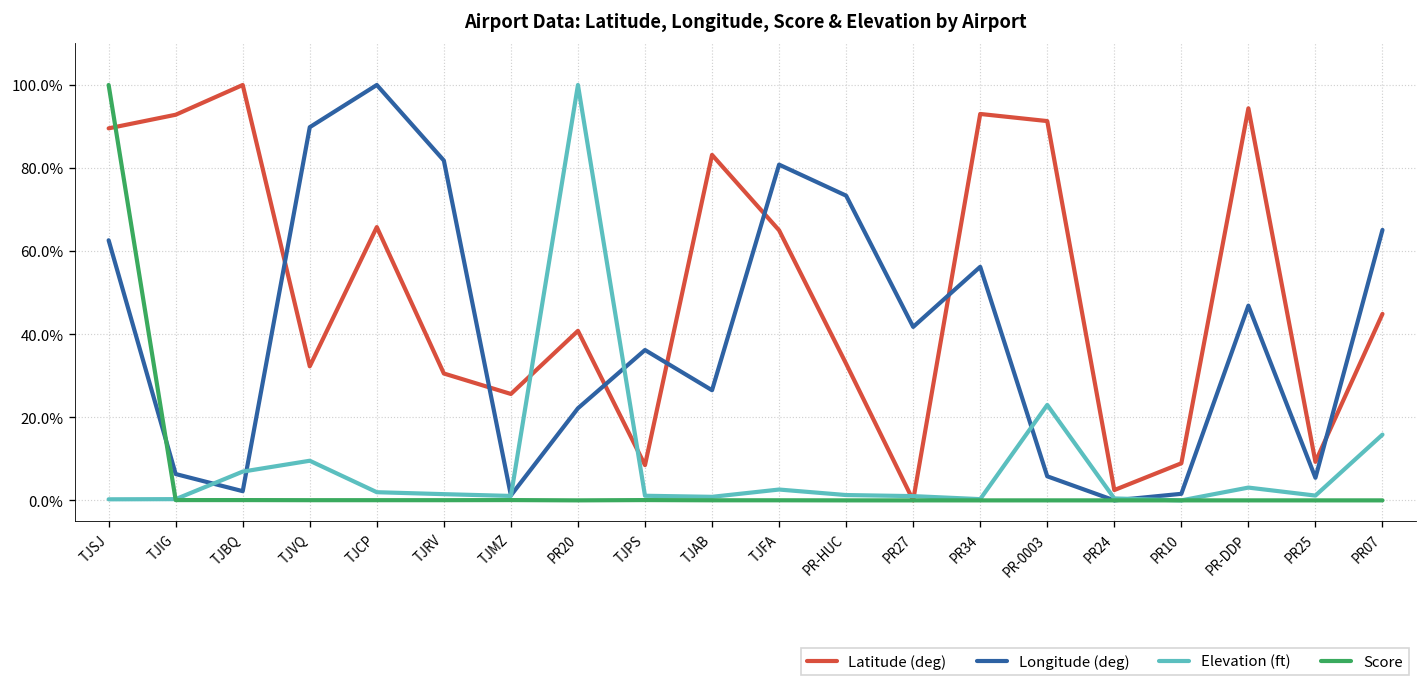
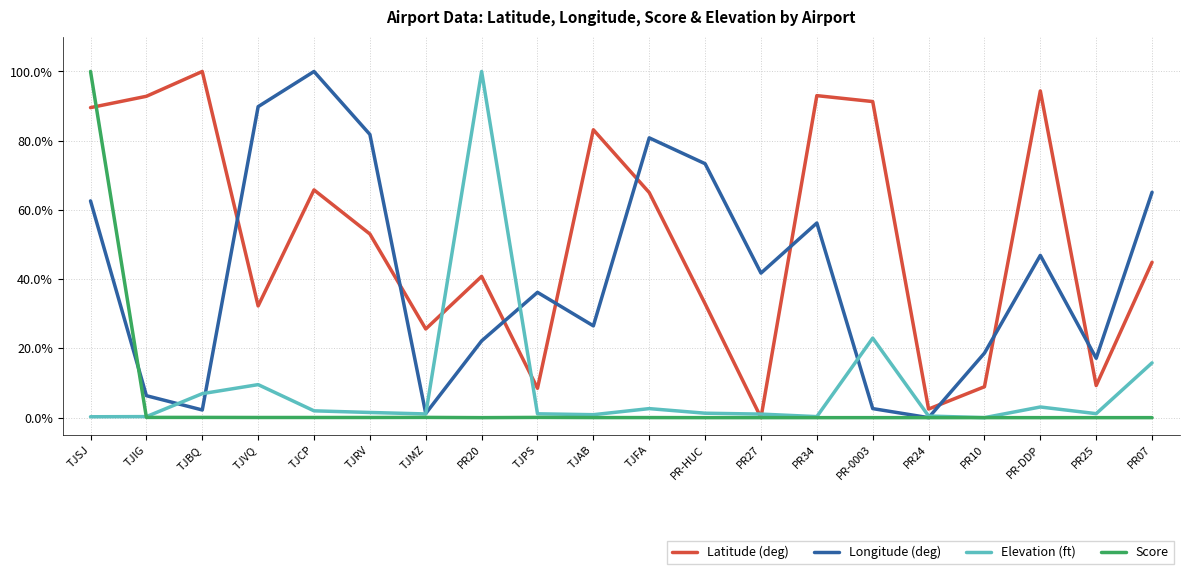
  {
    "Latitude (deg)": {
      "TJSJ": "90%",
      "TJIG": "93%",
      "TJBQ": "100%",
      "TJVQ": "32%",
      "TJCP": "66%",
-     "TJRV": "31%",
+     "TJRV": "53%",
      "TJMZ": "26%",
      "PR20": "41%",
      "TJPS": "8%",
      "TJAB": "83%",
      "TJFA": "65%",
      "PR-HUC": "33%",
      "PR34": "93%",
      "PR-0003": "91%",
      "PR24": "2%",
      "PR10": "9%",
      "PR-DDP": "94%",
      "PR25": "9%",
      "PR07": "45%"
    },
    "Longitude (deg)": {
      "TJSJ": "63%",
      "TJIG": "6%",
      "TJBQ": "2%",
      "TJVQ": "90%",
      "TJCP": "100%",
      "TJRV": "82%",
      "PR20": "22%",
      "TJPS": "36%",
      "TJAB": "27%",
      "TJFA": "81%",
      "PR-HUC": "73%",
      "PR27": "42%",
      "PR34": "56%",
-     "PR-0003": "6%",
-     "PR10": "2%",
+     "PR-0003": "3%",
+     "PR10": "19%",
      "PR-DDP": "47%",
-     "PR25": "5%",
+     "PR25": "17%",
      "PR07": "65%"
    },
    "Elevation (ft)": {
      "TJSJ": "0%",
      "TJBQ": "7%",
      "TJVQ": "10%",
      "TJCP": "2%",
      "TJRV": "1%",
      "PR20": "100%",
      "TJPS": "1%",
      "TJAB": "1%",
      "TJFA": "3%",
      "PR-HUC": "1%",
      "PR27": "1%",
      "PR-0003": "23%",
      "PR-DDP": "3%",
      "PR25": "1%",
      "PR07": "16%"
    },
    "Score": {
      "TJSJ": "100%",
      "TJBQ": "0%",
      "TJVQ": "0%",
      "TJCP": "0%",
      "TJRV": "0%",
      "TJMZ": "0%",
      "PR20": "0%",
      "TJPS": "0%",
      "TJAB": "0%",
      "TJFA": "0%",
      "PR-HUC": "0%",
      "PR-0003": "0%",
      "PR-DDP": "0%",
      "PR25": "0%",
      "PR07": "0%"
    }
  }
